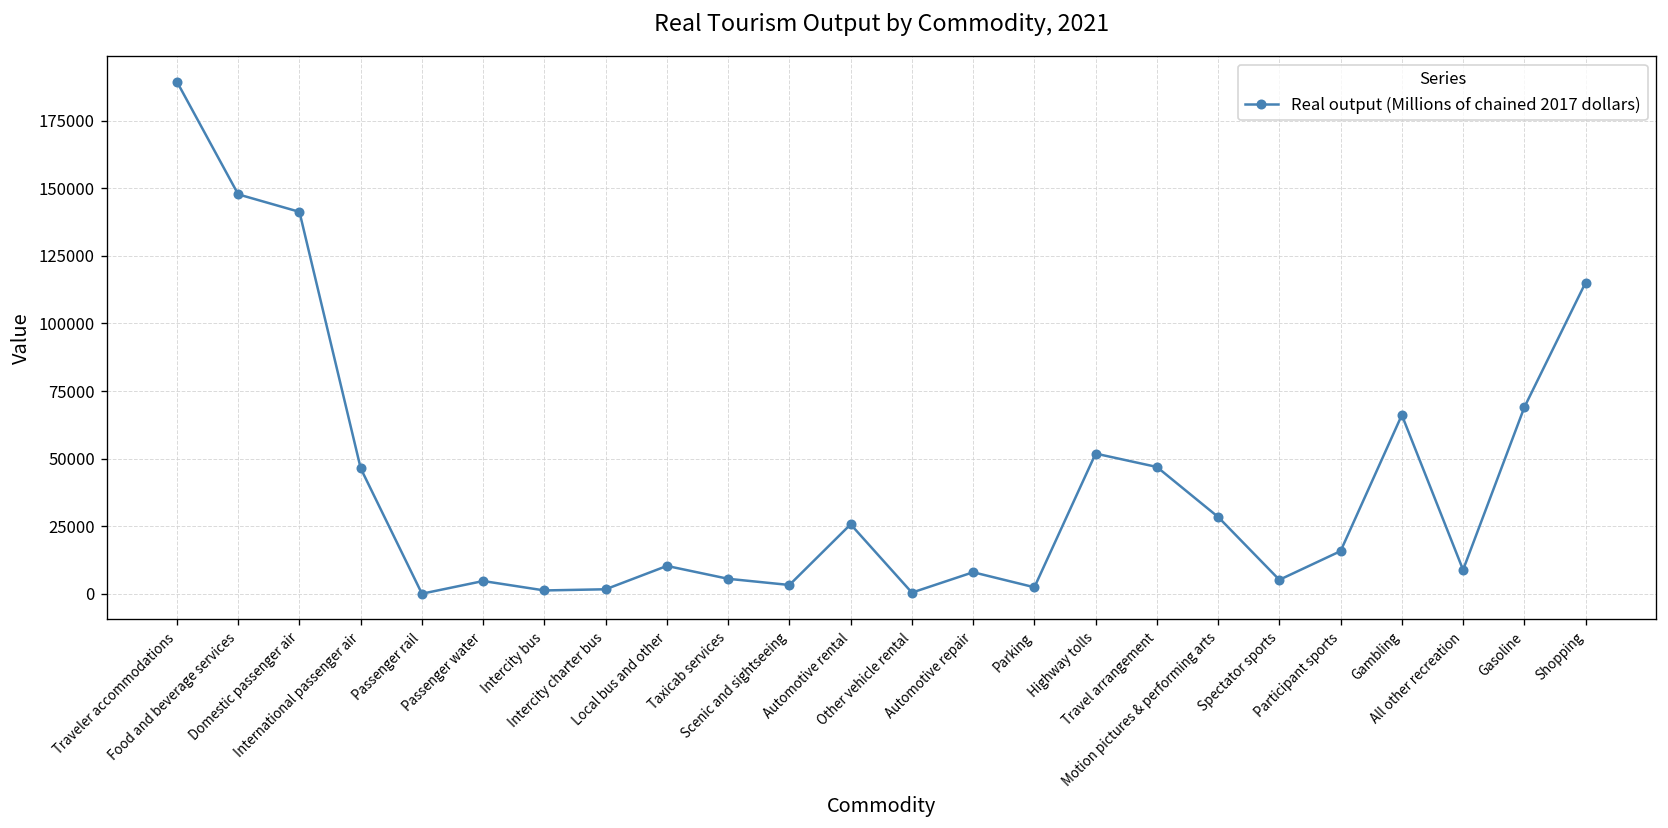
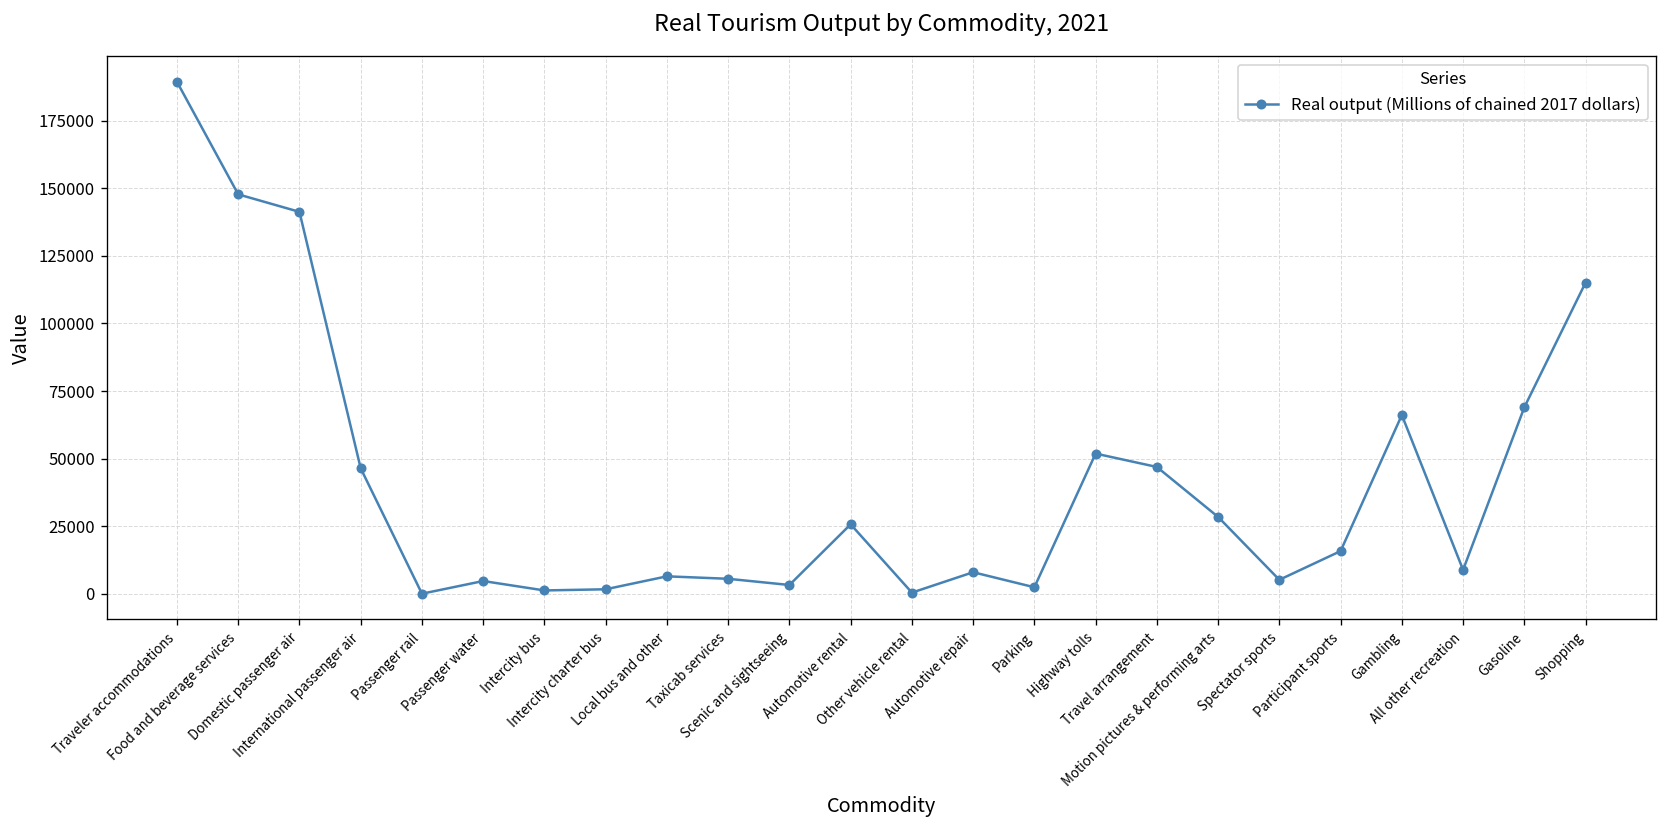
  {
    "Traveler accommodations": 189000,
    "Food and beverage services": 148000,
    "Domestic passenger air": 141000,
    "International passenger air": 46000,
    "Passenger rail": 0,
    "Passenger water": 5000,
    "Intercity bus": 1000,
    "Intercity charter bus": 2000,
-   "Local bus and other": 10000,
+   "Local bus and other": 6000,
    "Taxicab services": 6000,
    "Scenic and sightseeing": 3000,
    "Automotive rental": 26000,
    "Other vehicle rental": 0,
    "Automotive repair": 8000,
    "Parking": 2000,
    "Highway tolls": 52000,
    "Travel arrangement": 47000,
    "Motion pictures & performing arts": 28000,
    "Spectator sports": 5000,
    "Participant sports": 16000,
    "Gambling": 66000,
    "All other recreation": 9000,
    "Gasoline": 69000,
    "Shopping": 115000
  }
